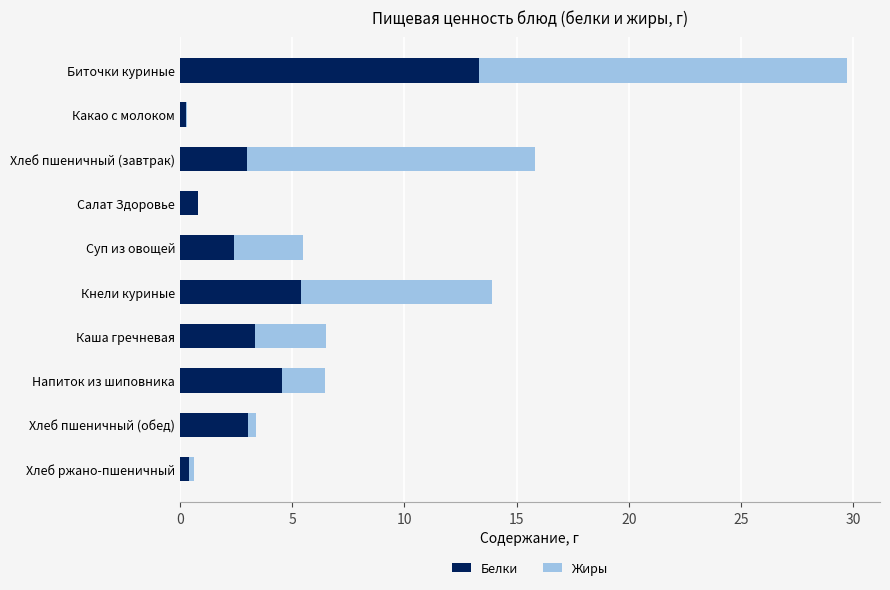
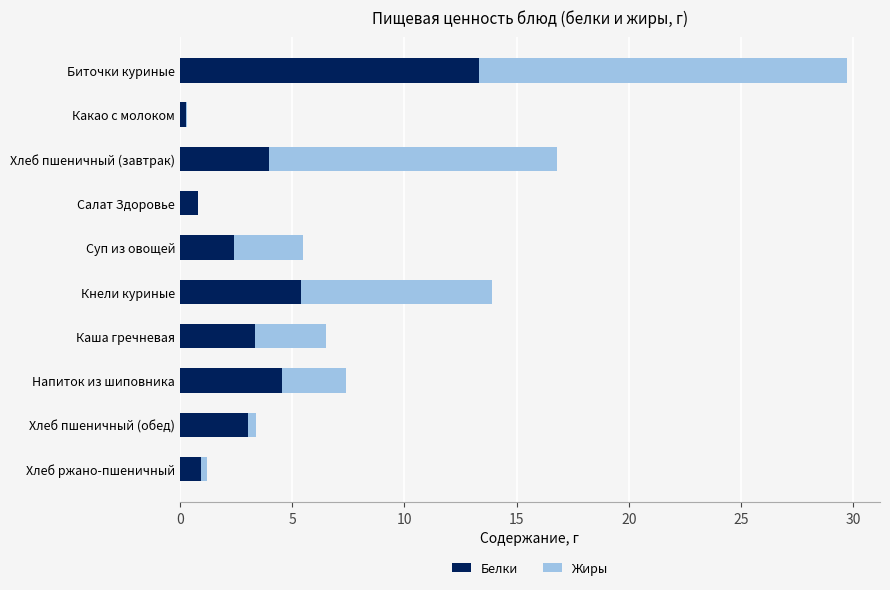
  {
    "Белки": {
      "Биточки куриные": 13.3,
      "Какао с молоком": 0.3,
-     "Хлеб пшеничный (завтрак)": 3.0,
+     "Хлеб пшеничный (завтрак)": 4.0,
      "Салат Здоровье": 0.8,
      "Суп из овощей": 2.4,
      "Кнели куриные": 5.4,
      "Каша гречневая": 3.3,
      "Напиток из шиповника": 4.5,
      "Хлеб пшеничный (обед)": 3.0,
-     "Хлеб ржано-пшеничный": 0.4
+     "Хлеб ржано-пшеничный": 1.0
    },
    "Жиры": {
      "Биточки куриные": 16.4,
      "Хлеб пшеничный (завтрак)": 12.8,
      "Салат Здоровье": 0.0,
      "Суп из овощей": 3.1,
      "Кнели куриные": 8.5,
      "Каша гречневая": 3.2,
-     "Напиток из шиповника": 1.9,
+     "Напиток из шиповника": 2.8,
      "Хлеб пшеничный (обед)": 0.3,
      "Хлеб ржано-пшеничный": 0.2
    }
  }
